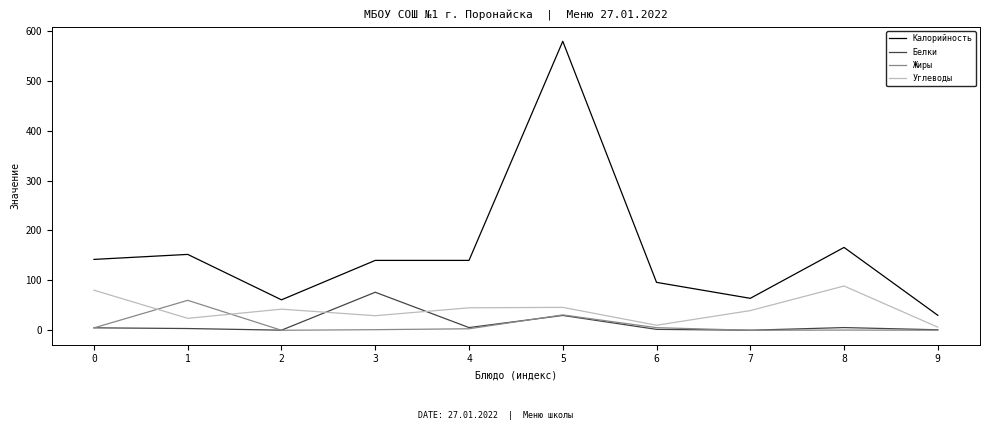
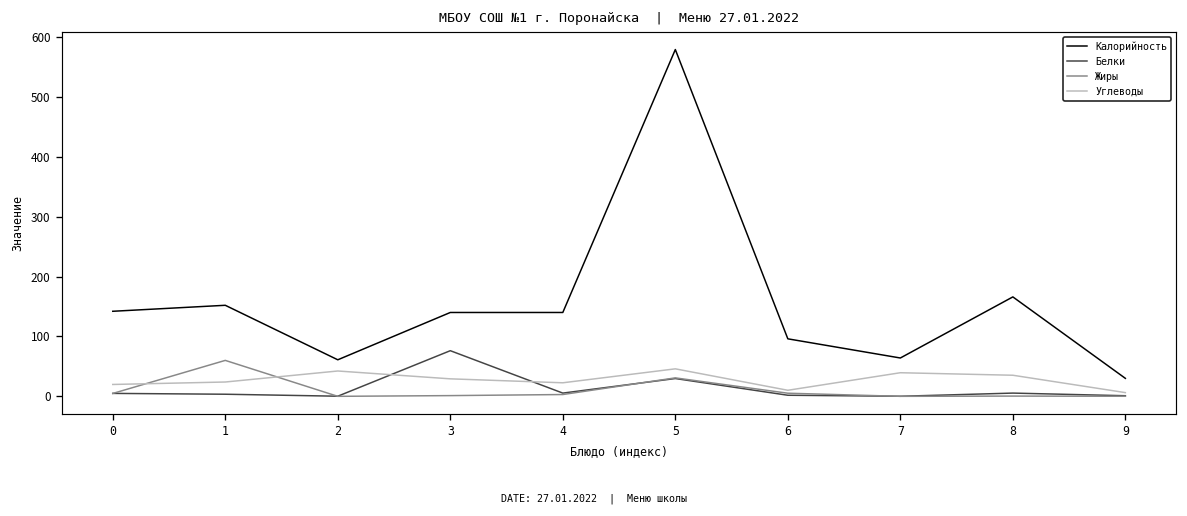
  {
    "Калорийность": {
      "0": 140,
      "1": 150,
      "2": 60,
      "3": 140,
      "4": 140,
      "5": 580,
      "6": 100,
      "7": 60,
      "8": 170,
      "9": 30
    },
    "Белки": {
      "1": 0,
      "3": 80
    },
    "Жиры": {
      "1": 60,
      "3": 0
    },
    "Углеводы": {
-     "0": 80,
+     "0": 20,
      "1": 20,
      "2": 40,
      "3": 30,
-     "4": 50,
+     "4": 20,
      "5": 50,
      "7": 40,
-     "8": 90,
+     "8": 40,
      "9": 10
    }
  }
